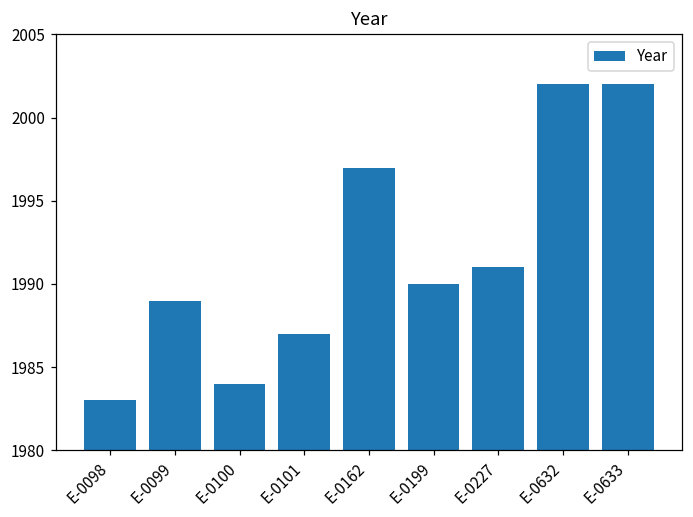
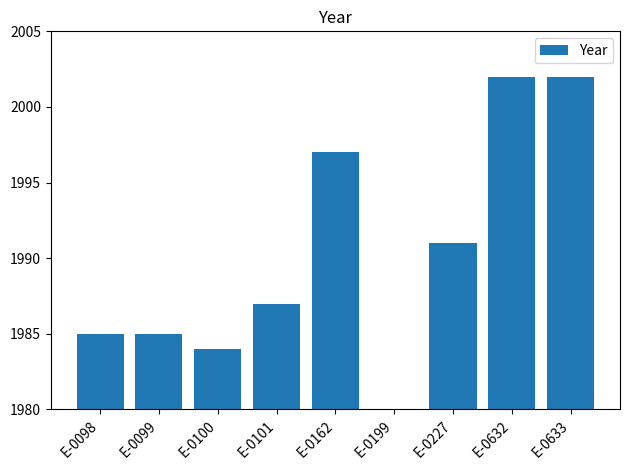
  {
-   "E-0098": 1983,
-   "E-0099": 1989,
+   "E-0098": 1985,
+   "E-0099": 1985,
    "E-0100": 1984,
    "E-0101": 1987,
    "E-0162": 1997,
-   "E-0199": 1990,
+   "E-0199": 1980,
    "E-0227": 1991,
    "E-0632": 2002,
    "E-0633": 2002
  }
